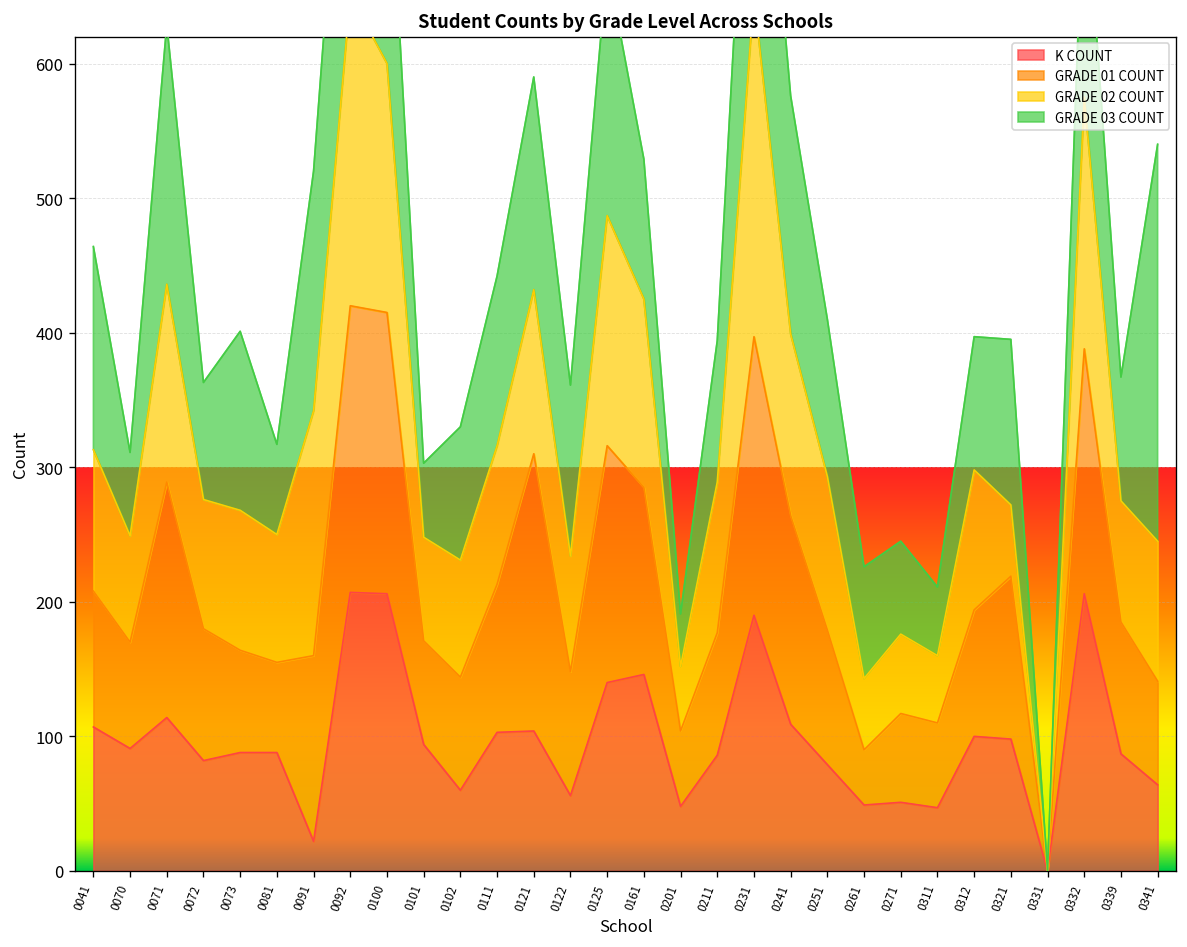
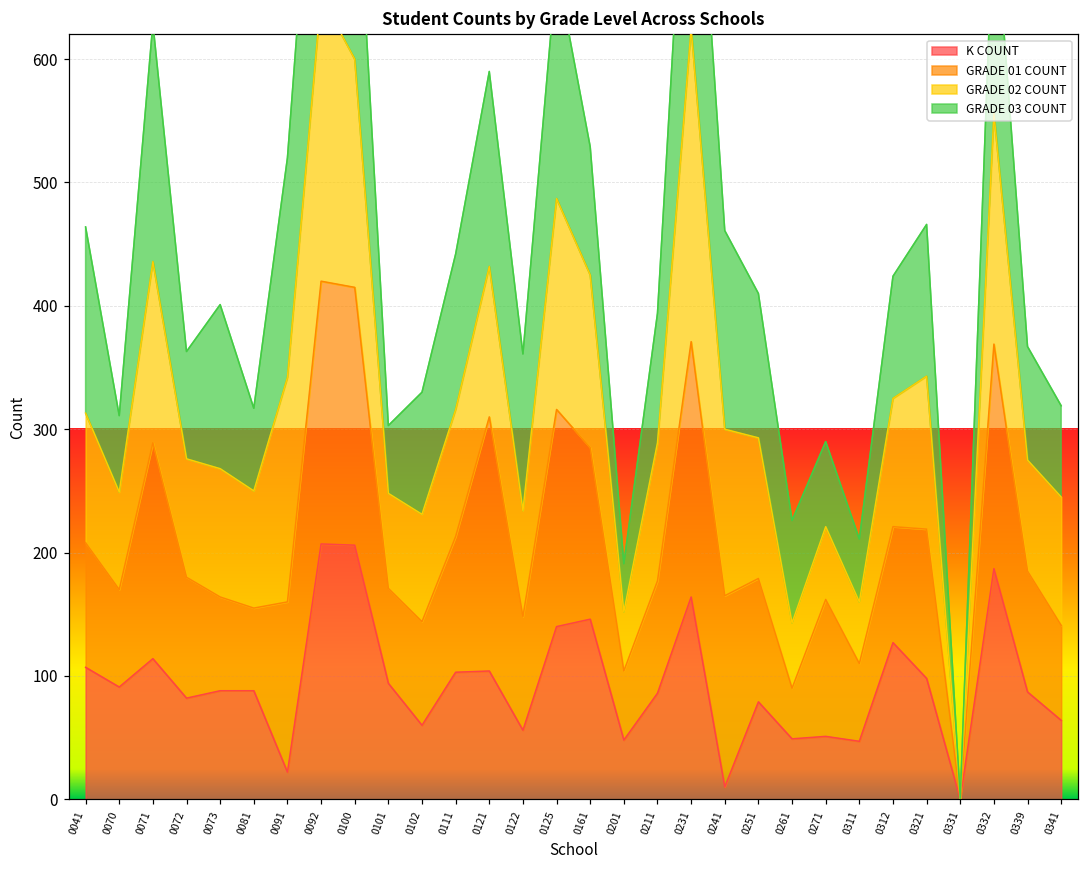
  {
    "K COUNT": {
      "0041": 107,
      "0070": 91,
      "0071": 114,
      "0072": 82,
      "0073": 88,
      "0081": 88,
      "0091": 22,
      "0092": 207,
      "0100": 206,
      "0101": 94,
      "0102": 60,
      "0111": 103,
      "0121": 104,
      "0122": 56,
      "0125": 140,
      "0161": 146,
      "0201": 48,
      "0211": 86,
-     "0231": 190,
-     "0241": 109,
+     "0231": 164,
+     "0241": 10,
      "0251": 79,
      "0261": 49,
      "0271": 51,
      "0311": 47,
-     "0312": 100,
+     "0312": 127,
      "0321": 98,
-     "0332": 206,
+     "0332": 187,
      "0339": 87,
      "0341": 64
    },
    "GRADE 01 COUNT": {
      "0041": 101,
      "0070": 79,
      "0071": 175,
      "0072": 98,
      "0073": 76,
      "0081": 67,
      "0091": 138,
      "0092": 213,
      "0100": 209,
      "0101": 77,
      "0102": 84,
      "0111": 110,
      "0121": 206,
      "0122": 92,
      "0125": 176,
      "0161": 139,
      "0201": 56,
      "0211": 91,
      "0231": 207,
      "0241": 155,
      "0251": 100,
      "0261": 41,
-     "0271": 66,
+     "0271": 111,
      "0311": 63,
      "0312": 94,
      "0321": 121,
      "0332": 182,
      "0339": 98,
      "0341": 77
    },
    "GRADE 02 COUNT": {
      "0041": 105,
      "0070": 79,
      "0071": 147,
      "0072": 96,
      "0073": 104,
      "0081": 95,
      "0091": 182,
      "0100": 185,
      "0101": 77,
      "0102": 87,
      "0111": 103,
      "0121": 122,
      "0122": 86,
      "0125": 171,
      "0161": 140,
      "0201": 48,
      "0211": 112,
      "0241": 135,
      "0251": 114,
      "0261": 53,
      "0271": 59,
      "0311": 50,
      "0312": 104,
-     "0321": 53,
+     "0321": 124,
      "0339": 90,
      "0341": 104
    },
    "GRADE 03 COUNT": {
      "0041": 151,
      "0070": 62,
      "0072": 87,
      "0073": 133,
      "0081": 67,
      "0091": 178,
      "0101": 55,
      "0102": 99,
      "0111": 126,
      "0121": 158,
      "0122": 127,
      "0161": 104,
      "0201": 39,
      "0211": 105,
-     "0241": 177,
+     "0241": 161,
      "0251": 117,
      "0261": 83,
      "0271": 69,
      "0311": 51,
      "0312": 99,
      "0321": 123,
      "0339": 92,
-     "0341": 295
+     "0341": 74
    }
  }
